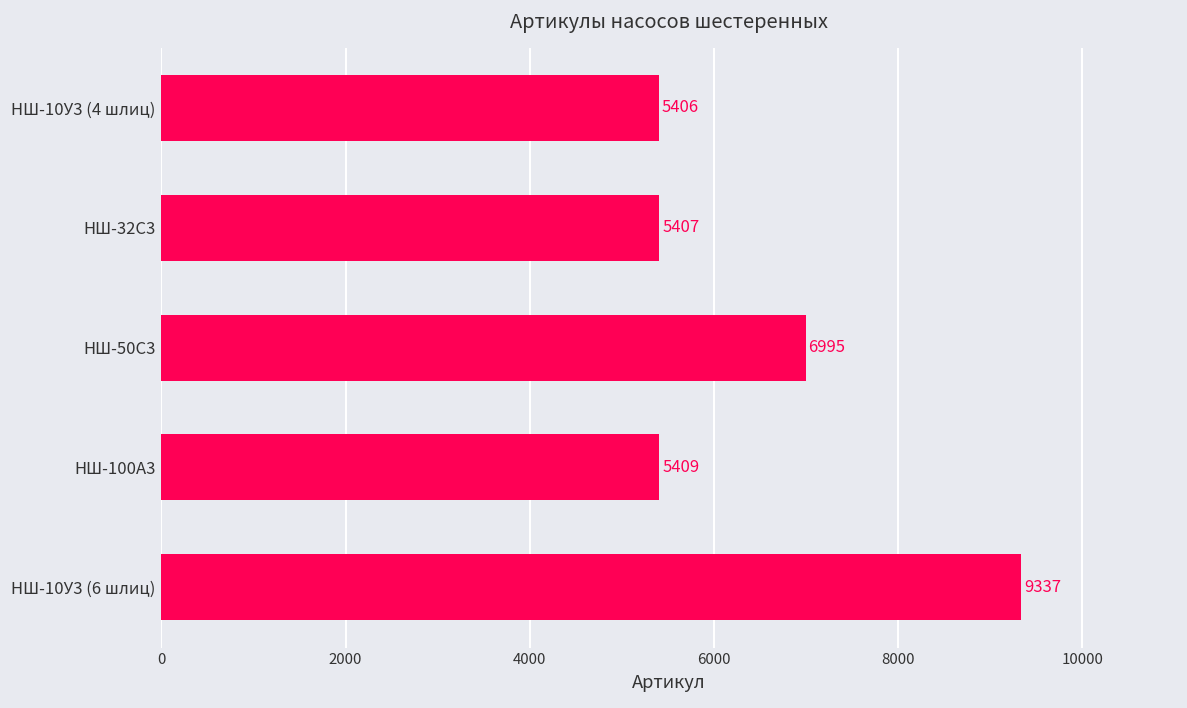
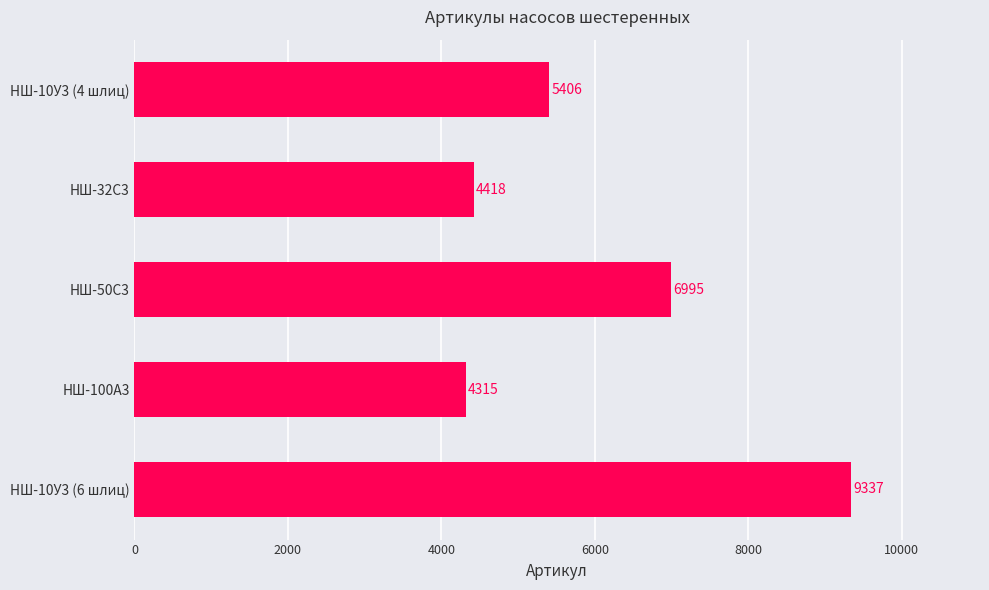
  {
    "НШ-10У3 (4 шлиц)": 5406,
-   "НШ-32С3": 5407,
+   "НШ-32С3": 4418,
    "НШ-50С3": 6995,
-   "НШ-100А3": 5409,
+   "НШ-100А3": 4315,
    "НШ-10У3 (6 шлиц)": 9337
  }
